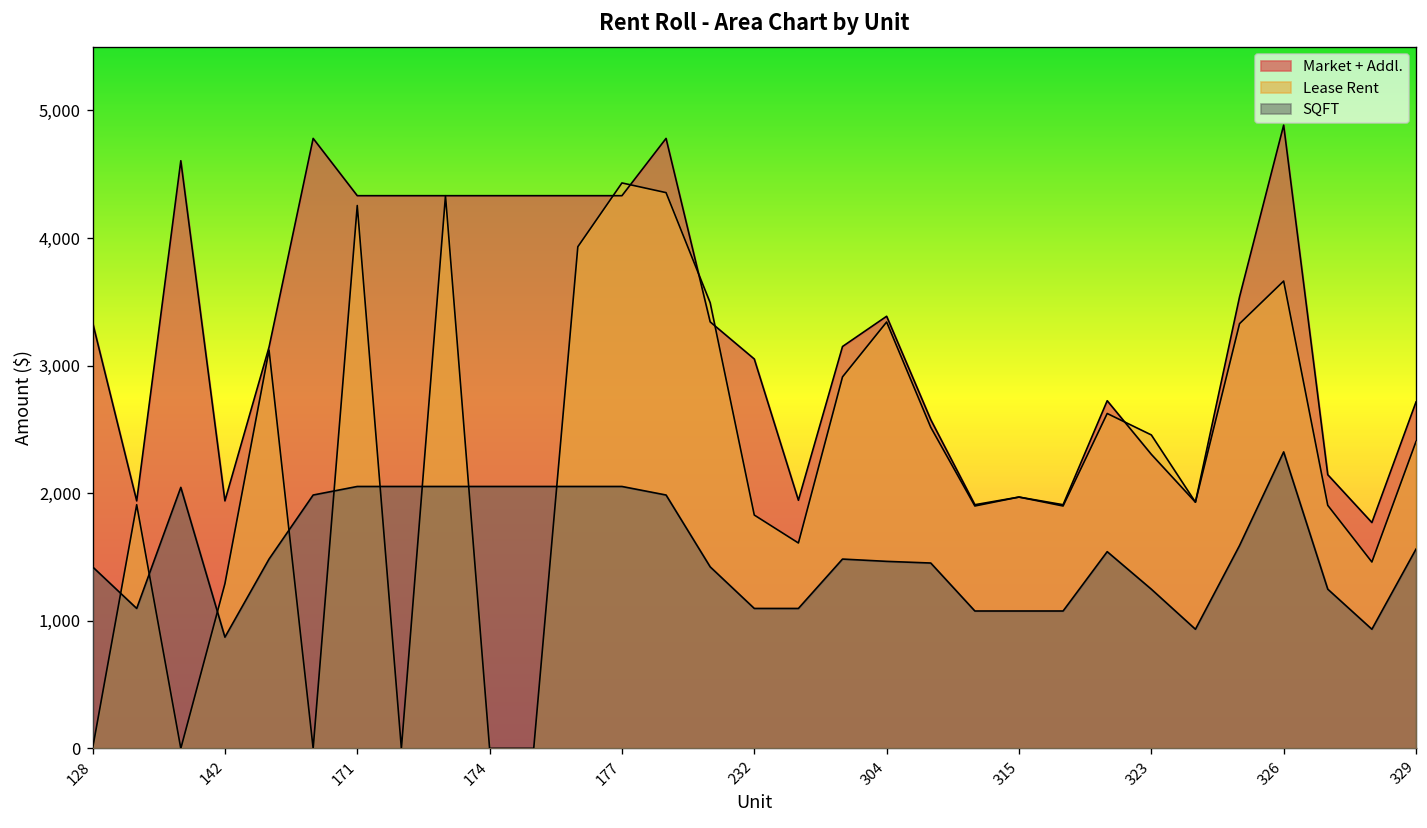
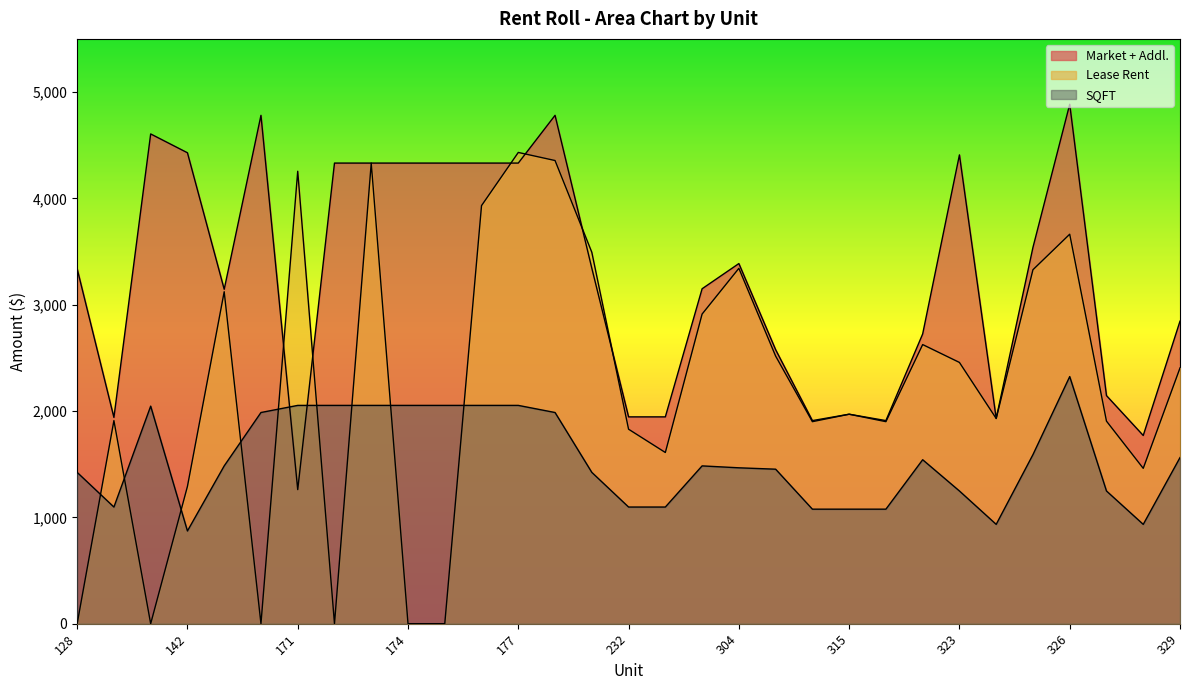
  {
    "Market + Addl.": {
      "128": "3,340",
-     "142": "1,940",
-     "171": "4,330",
+     "142": "4,430",
+     "171": "1,260",
      "174": "4,330",
      "177": "4,330",
-     "232": "3,050",
+     "232": "1,950",
      "304": "3,390",
-     "323": "2,310",
-     "329": "2,720"
+     "323": "4,410",
+     "329": "2,850"
    },
    "Lease Rent": {
      "128": "0",
      "142": "1,290",
      "171": "4,260",
      "174": "0",
      "177": "4,430",
      "232": "1,830",
      "304": "3,340",
      "323": "2,460",
      "326": "3,660",
      "329": "2,410"
    },
    "SQFT": {
      "128": "1,420",
      "142": "870",
      "171": "2,050",
      "174": "2,050",
      "177": "2,050",
      "232": "1,100",
      "304": "1,470",
      "315": "1,080",
      "323": "1,250",
      "326": "2,320",
      "329": "1,560"
    }
  }
